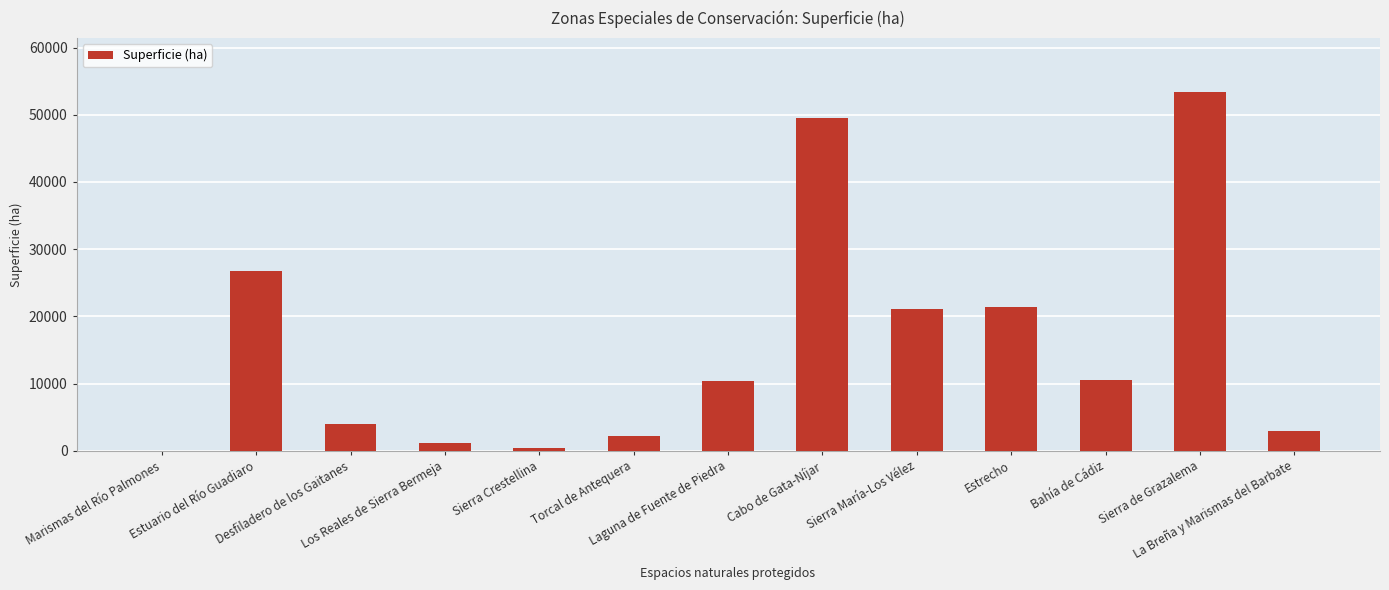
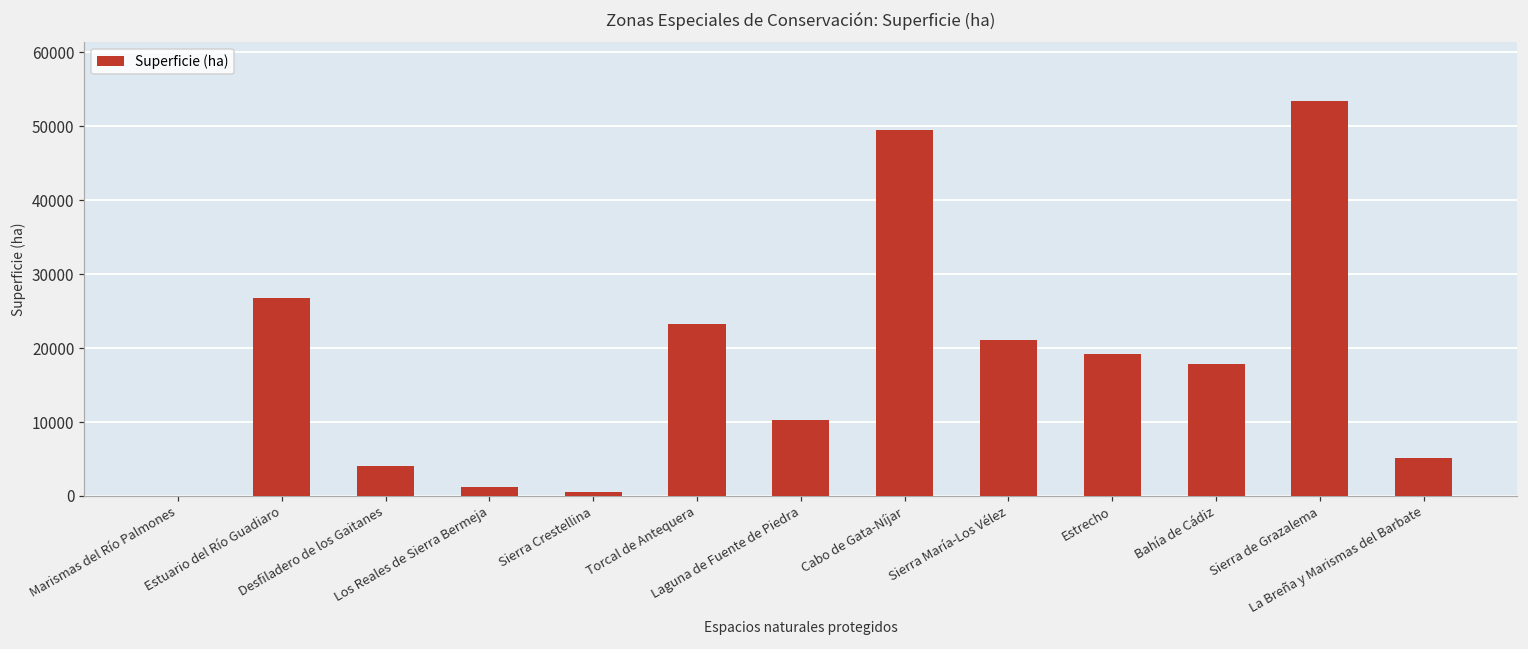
  {
    "Estuario del Río Guadiaro": 27000,
    "Desfiladero de los Gaitanes": 4000,
    "Los Reales de Sierra Bermeja": 1000,
    "Sierra Crestellina": 0,
-   "Torcal de Antequera": 2000,
+   "Torcal de Antequera": 23000,
    "Laguna de Fuente de Piedra": 10000,
    "Cabo de Gata-Níjar": 50000,
    "Sierra María-Los Vélez": 21000,
-   "Estrecho": 21000,
-   "Bahía de Cádiz": 11000,
+   "Estrecho": 19000,
+   "Bahía de Cádiz": 18000,
    "Sierra de Grazalema": 53000,
-   "La Breña y Marismas del Barbate": 3000
+   "La Breña y Marismas del Barbate": 5000
  }
